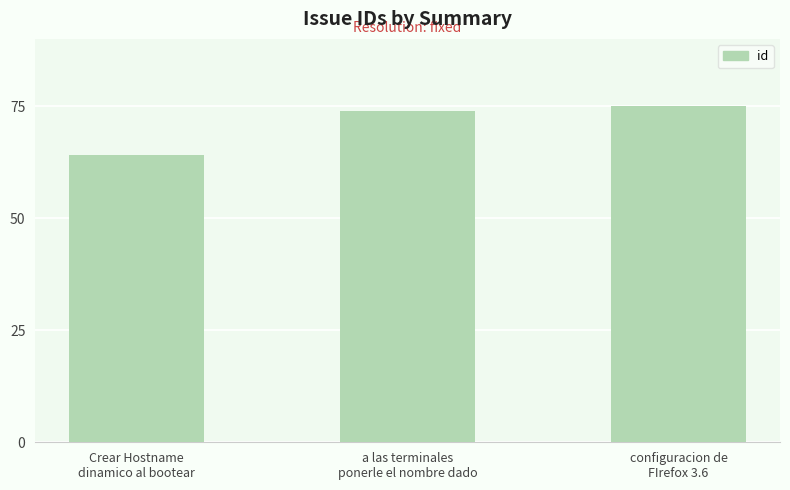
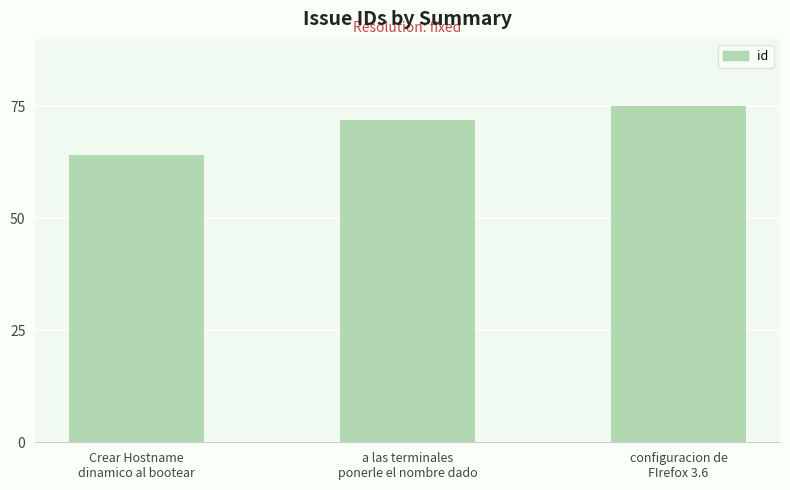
  {
    "Crear Hostname dinamico al bootear": 64,
-   "a las terminales ponerle el nombre dado": 74,
+   "a las terminales ponerle el nombre dado": 72,
    "configuracion de FIrefox 3.6": 75
  }
